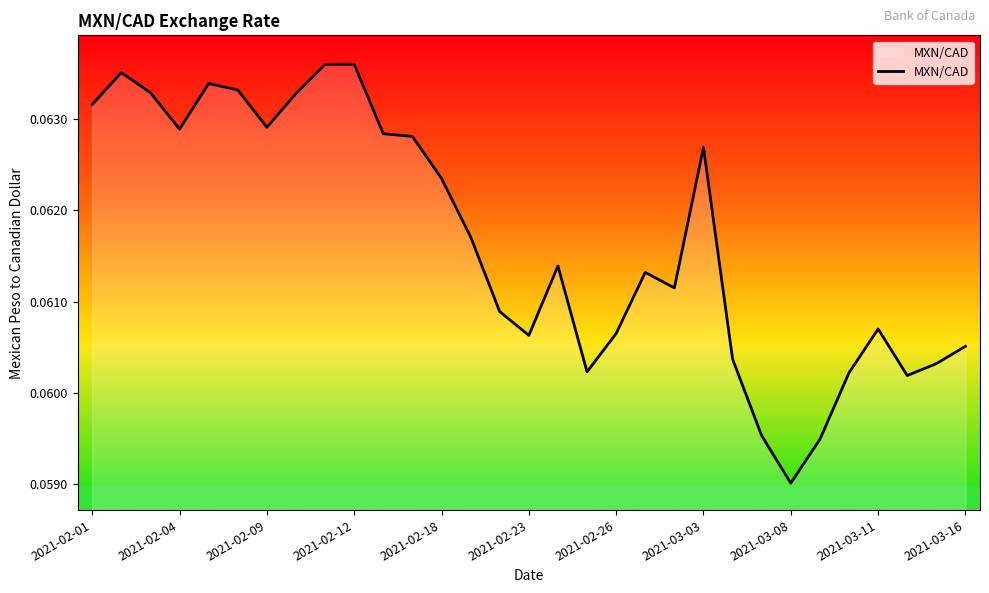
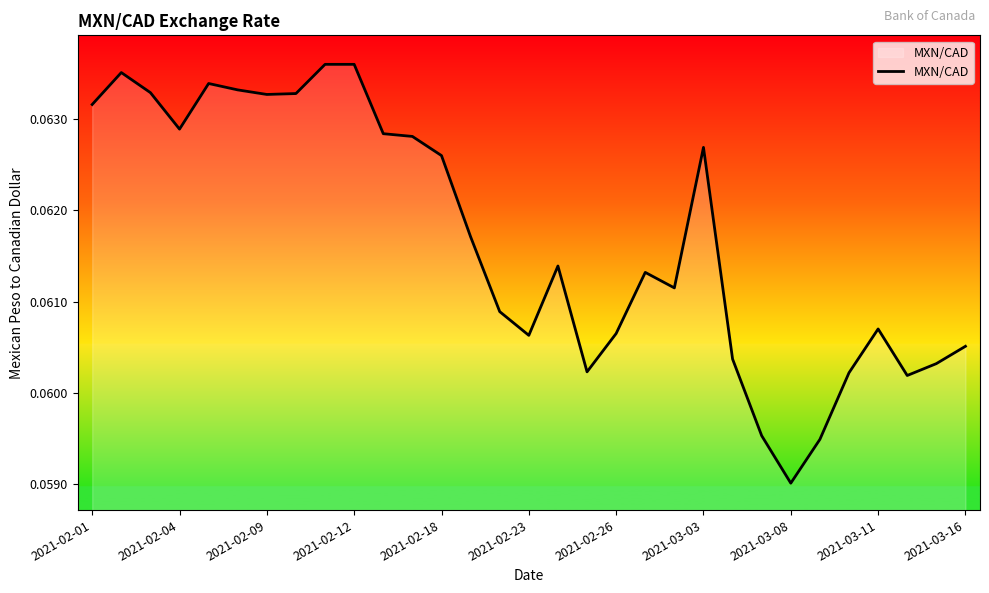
  {
    "2021-02-01": 0.0632,
    "2021-02-04": 0.0629,
-   "2021-02-09": 0.0629,
+   "2021-02-09": 0.0633,
    "2021-02-12": 0.0636,
-   "2021-02-18": 0.0624,
+   "2021-02-18": 0.0626,
    "2021-02-23": 0.0606,
    "2021-02-26": 0.0607,
    "2021-03-03": 0.0627,
    "2021-03-08": 0.0590,
    "2021-03-11": 0.0607,
    "2021-03-16": 0.0605
  }
